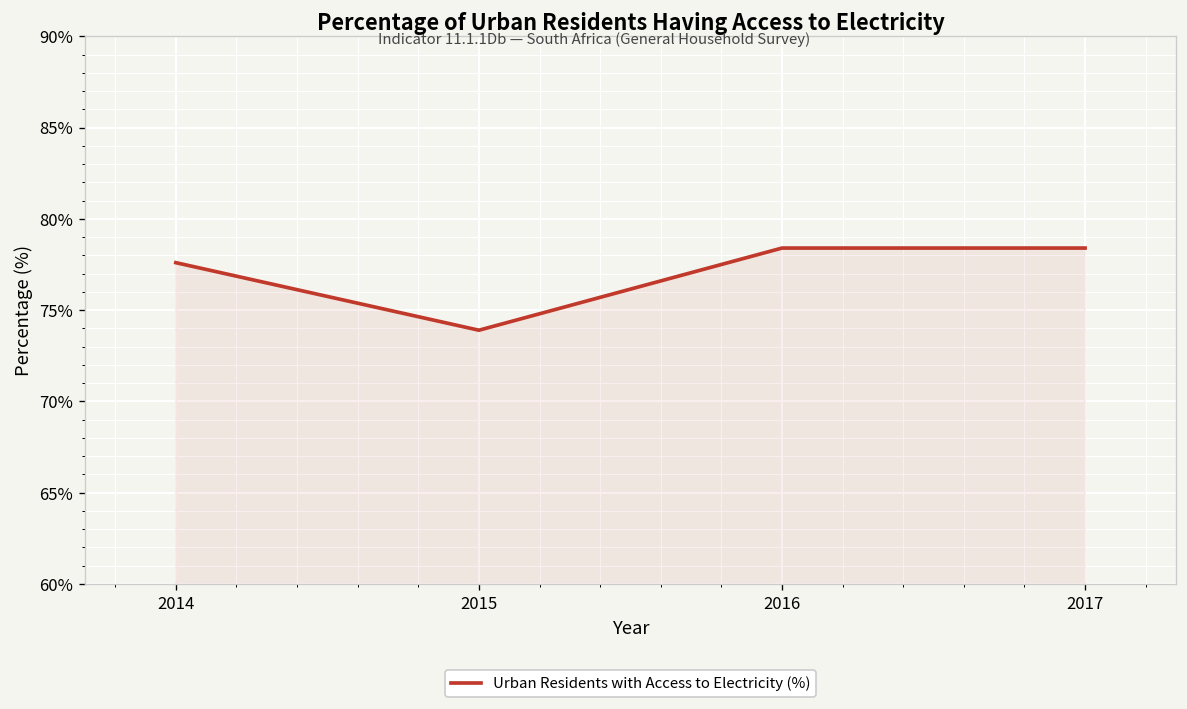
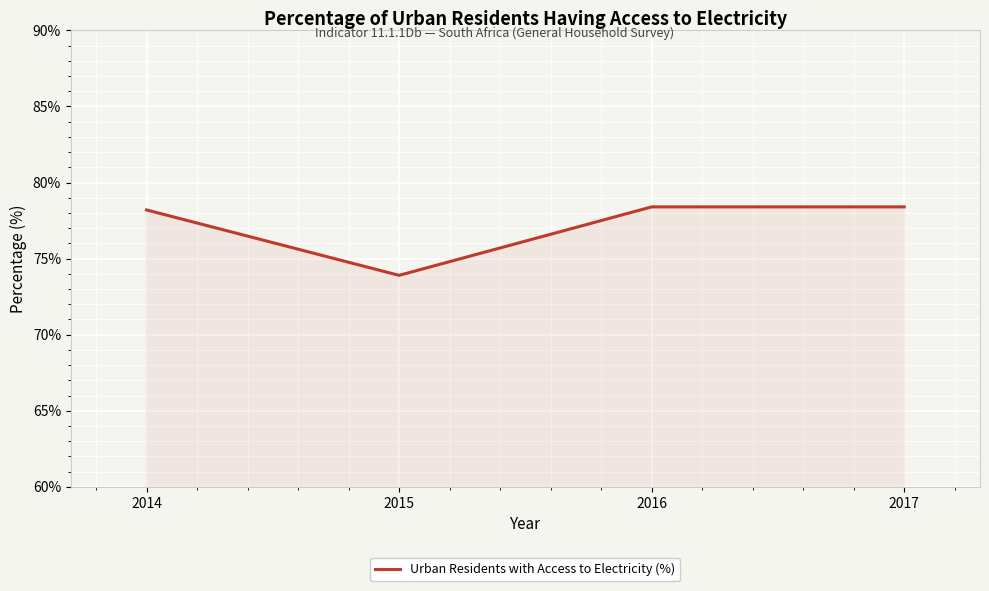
  {
-   "2014": "77.6%",
+   "2014": "78.2%",
    "2015": "73.9%",
    "2016": "78.4%",
    "2017": "78.4%"
  }
